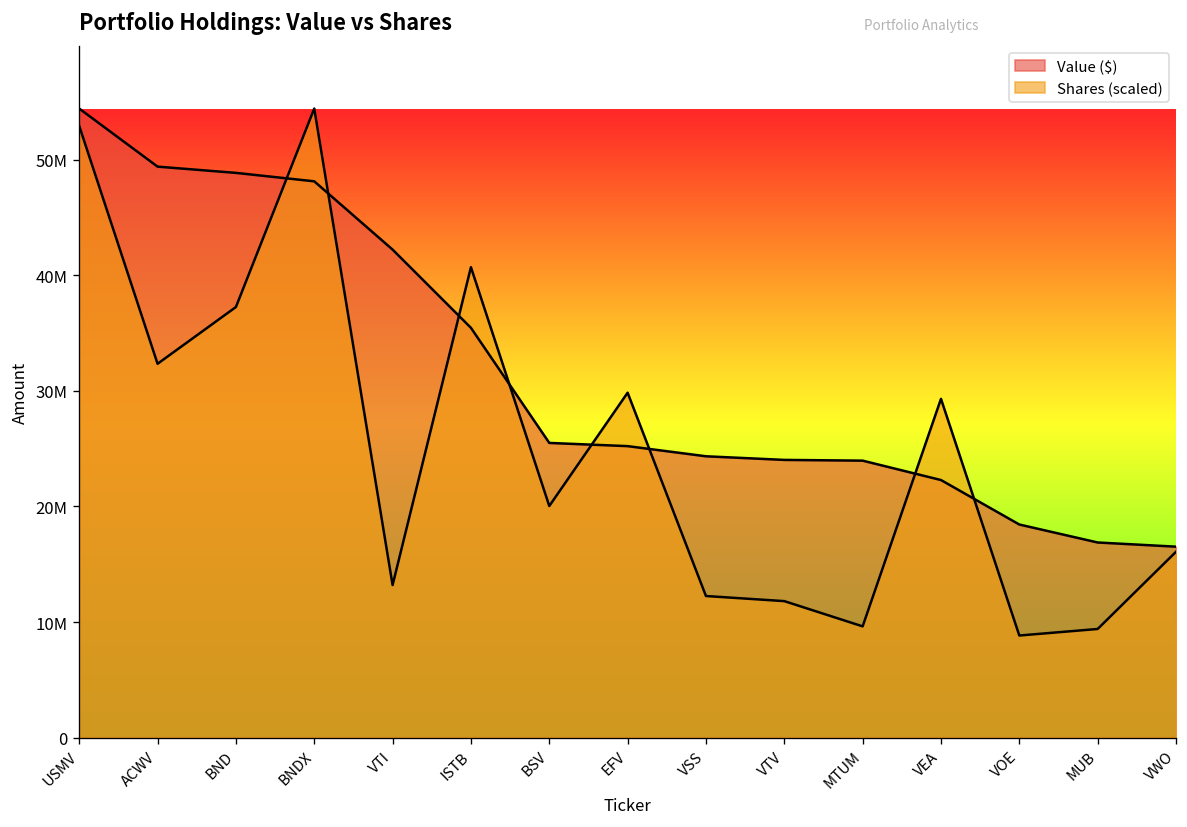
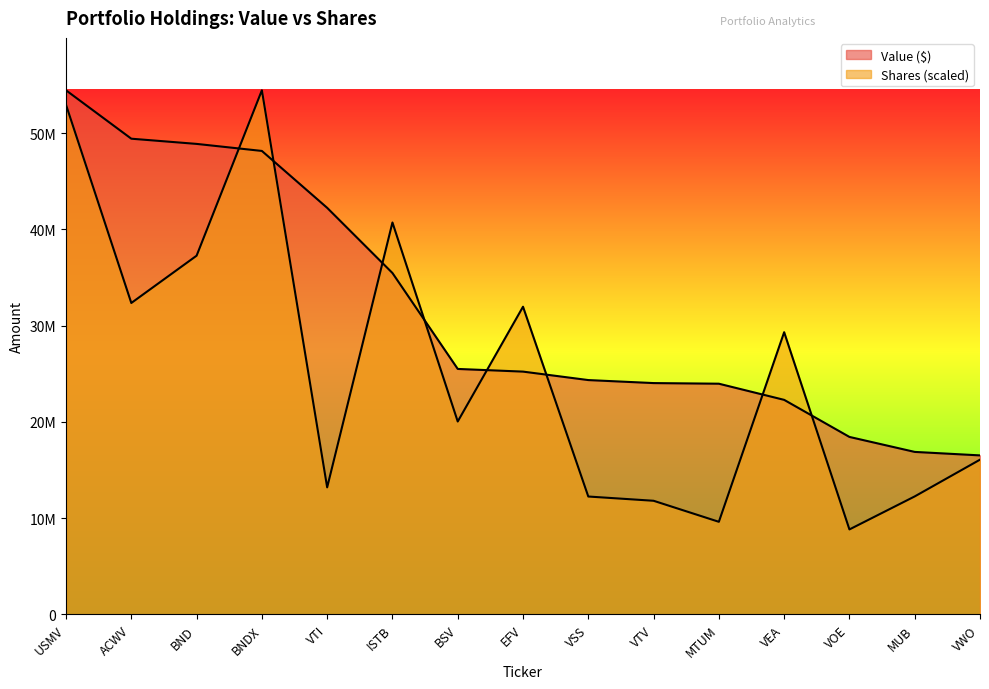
  {
    "Value ($)": {
      "USMV": 54000000,
      "ACWV": 49000000,
      "BND": 49000000,
      "BNDX": 48000000,
      "VTI": 42000000,
      "ISTB": 35000000,
      "BSV": 26000000,
      "EFV": 25000000,
      "VSS": 24000000,
      "VTV": 24000000,
      "MTUM": 24000000,
      "VEA": 22000000,
      "VOE": 18000000,
      "MUB": 17000000,
      "VWO": 17000000
    },
    "Shares (scaled)": {
      "USMV": 53000000,
      "ACWV": 32000000,
      "BND": 37000000,
      "BNDX": 54000000,
      "VTI": 13000000,
      "ISTB": 41000000,
      "BSV": 20000000,
-     "EFV": 30000000,
+     "EFV": 32000000,
      "VSS": 12000000,
      "VTV": 12000000,
      "MTUM": 10000000,
      "VEA": 29000000,
      "VOE": 9000000,
-     "MUB": 9000000,
+     "MUB": 12000000,
      "VWO": 16000000
    }
  }
